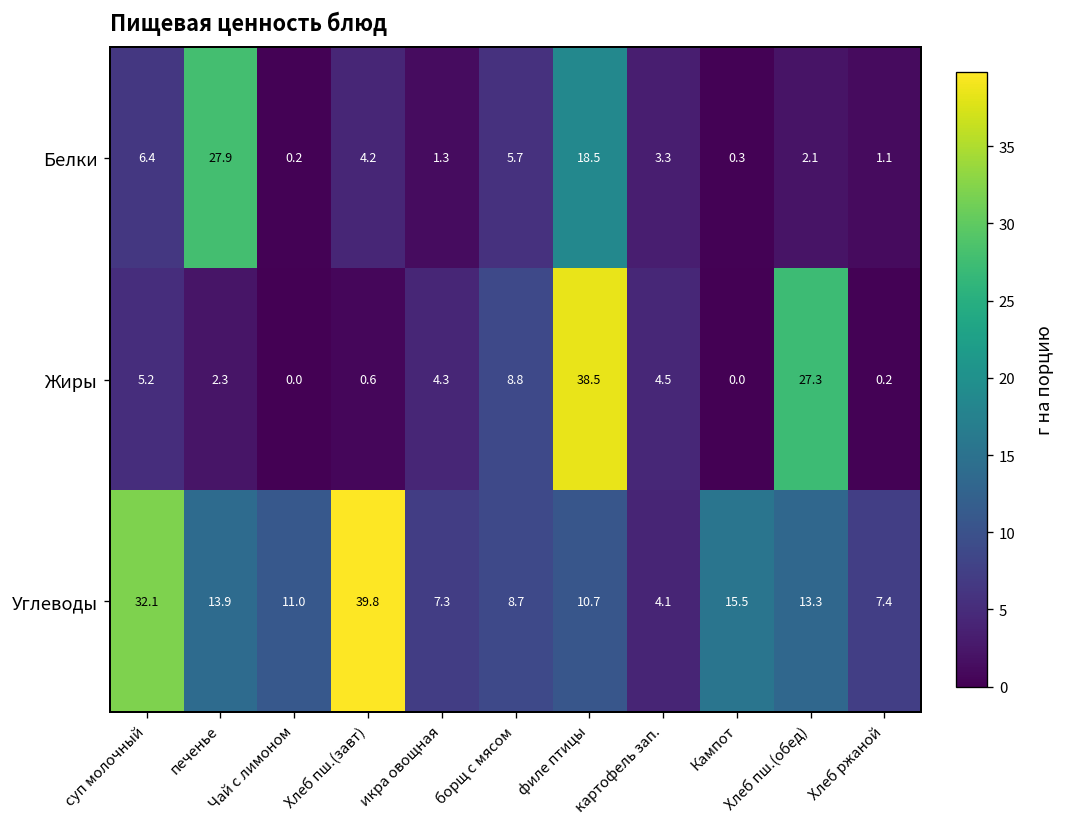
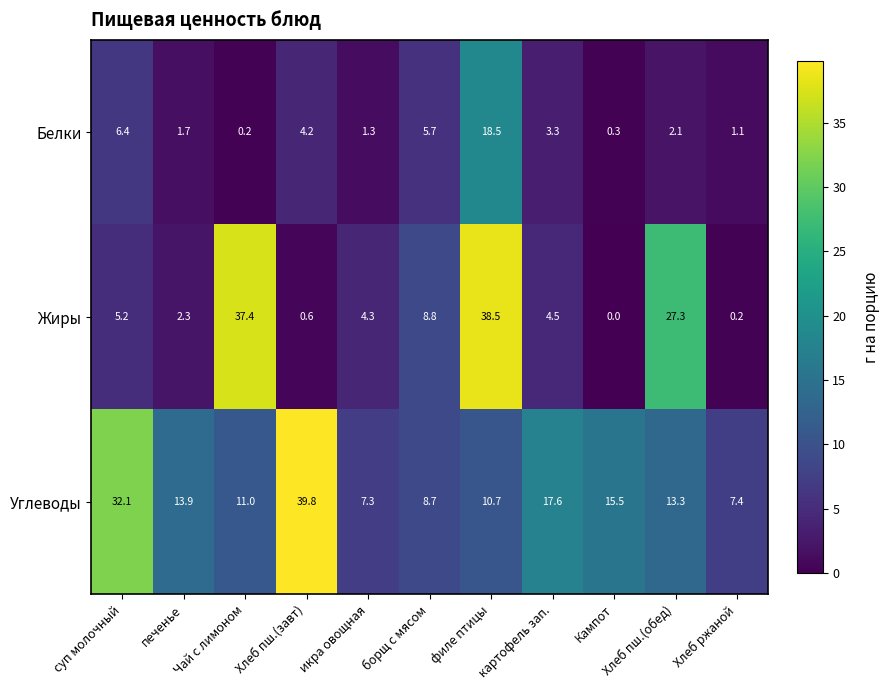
  {
    "Белки": {
      "суп молочный": 6.4,
-     "печенье": 27.9,
+     "печенье": 1.7,
      "Чай с лимоном": 0.2,
      "Хлеб пш.(завт)": 4.2,
      "икра овощная": 1.3,
      "борщ с мясом": 5.7,
      "филе птицы": 18.5,
      "картофель зап.": 3.3,
      "Кампот": 0.3,
      "Хлеб пш.(обед)": 2.1,
      "Хлеб ржаной": 1.1
    },
    "Жиры": {
      "суп молочный": 5.2,
      "печенье": 2.3,
-     "Чай с лимоном": 0.0,
+     "Чай с лимоном": 37.4,
      "Хлеб пш.(завт)": 0.6,
      "икра овощная": 4.3,
      "борщ с мясом": 8.8,
      "филе птицы": 38.5,
      "картофель зап.": 4.5,
      "Кампот": 0.0,
      "Хлеб пш.(обед)": 27.3,
      "Хлеб ржаной": 0.2
    },
    "Углеводы": {
      "суп молочный": 32.1,
      "печенье": 13.9,
      "Чай с лимоном": 11.0,
      "Хлеб пш.(завт)": 39.8,
      "икра овощная": 7.3,
      "борщ с мясом": 8.7,
      "филе птицы": 10.7,
-     "картофель зап.": 4.1,
+     "картофель зап.": 17.6,
      "Кампот": 15.5,
      "Хлеб пш.(обед)": 13.3,
      "Хлеб ржаной": 7.4
    }
  }
